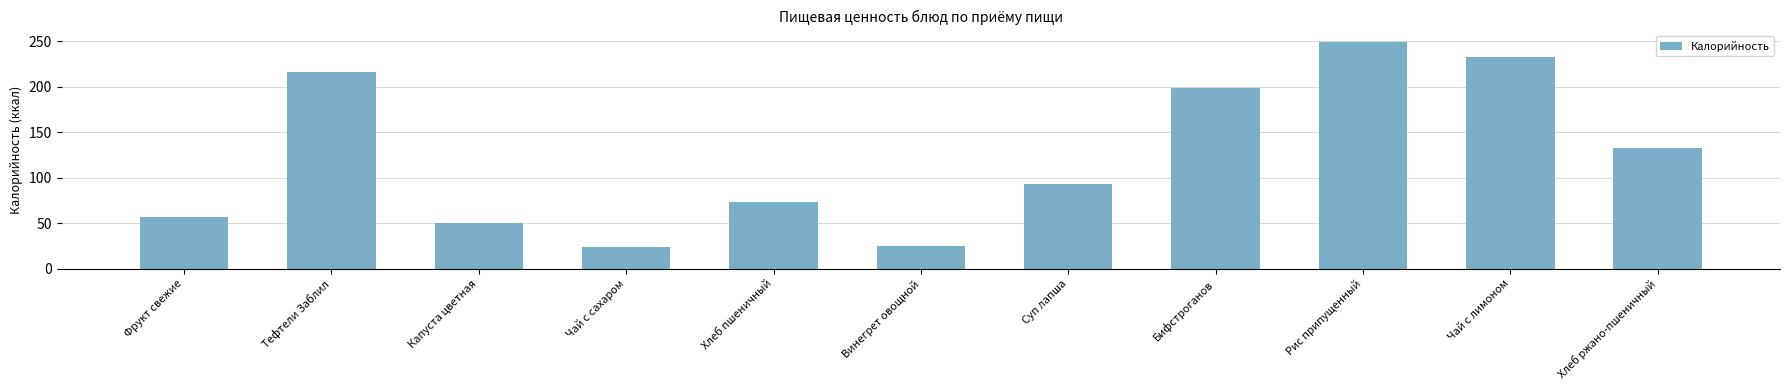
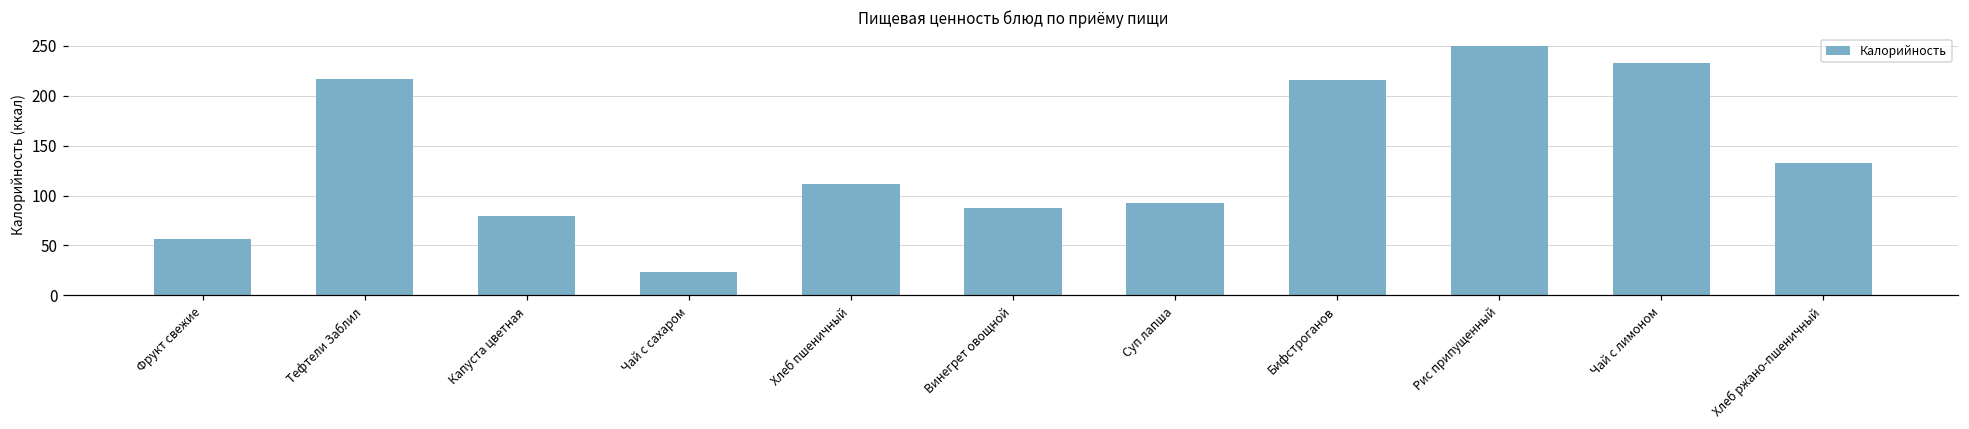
  {
    "Фрукт свежие": 60,
    "Тефтели Заблил": 220,
-   "Капуста цветная": 50,
+   "Капуста цветная": 80,
    "Чай с сахаром": 20,
-   "Хлеб пшеничный": 70,
-   "Винегрет овощной": 20,
+   "Хлеб пшеничный": 110,
+   "Винегрет овощной": 90,
    "Суп лапша": 90,
-   "Бифстроганов": 200,
+   "Бифстроганов": 220,
    "Рис припущенный": 250,
    "Чай с лимоном": 230,
    "Хлеб ржано-пшеничный": 130
  }
